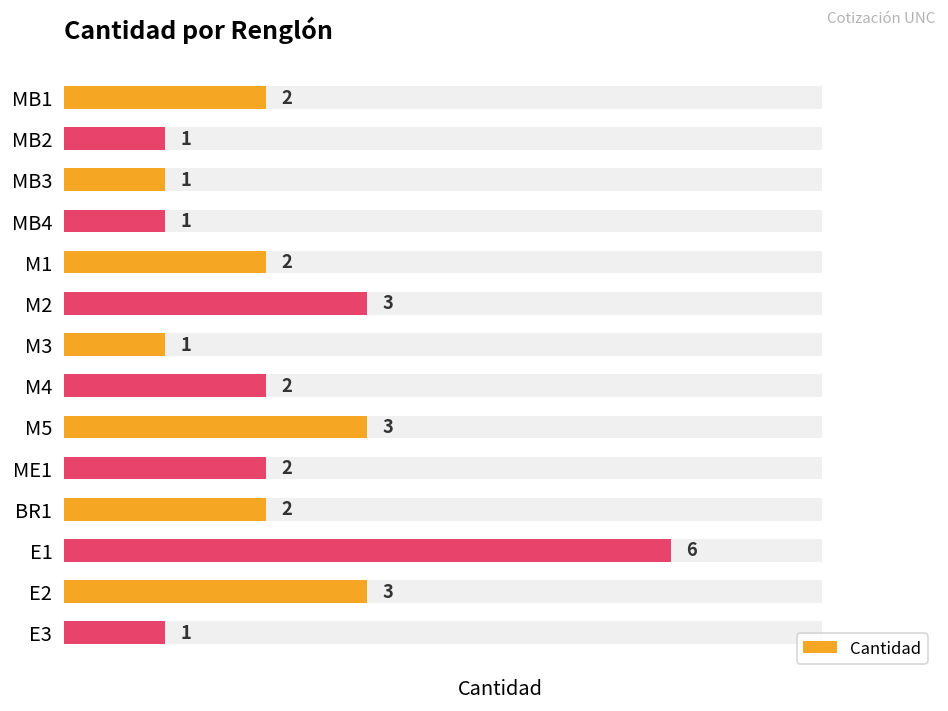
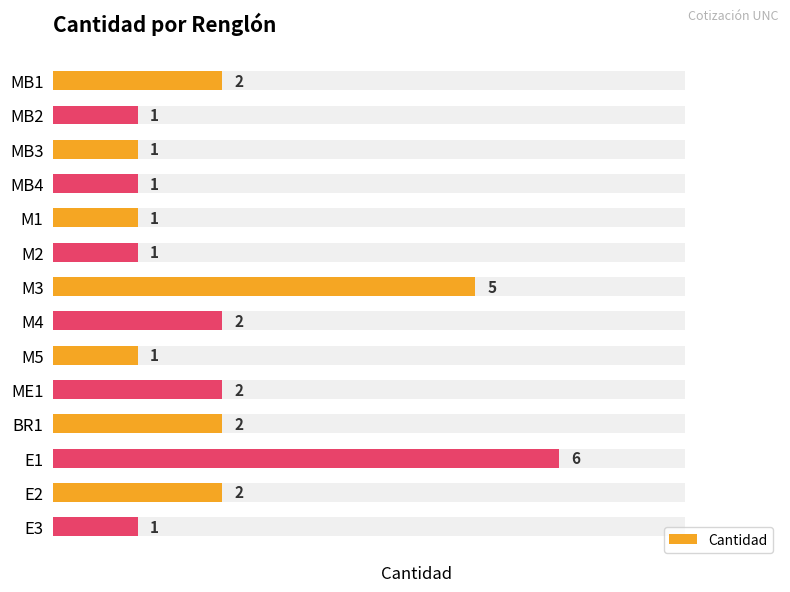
  {
    "Cantidad": {
-     "M1": 2,
-     "M2": 3,
-     "M3": 1,
-     "M5": 3,
-     "E2": 3
+     "M1": 1,
+     "M2": 1,
+     "M3": 5,
+     "M5": 1,
+     "E2": 2
    }
  }
